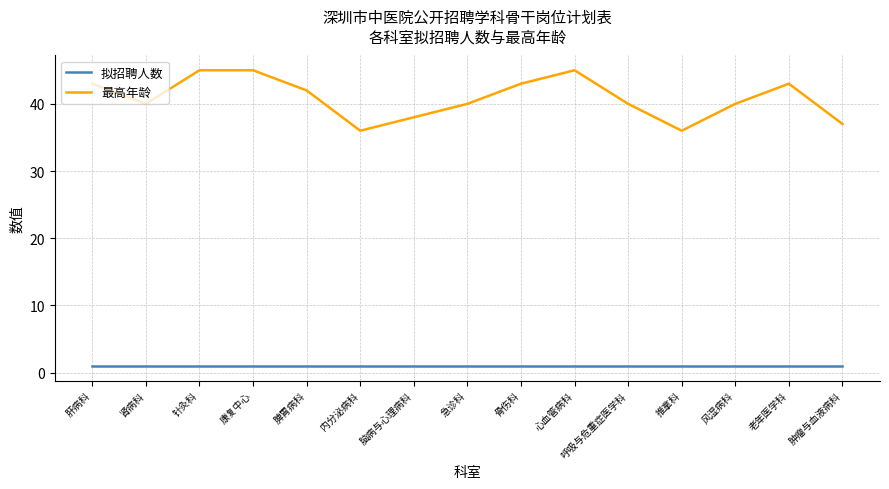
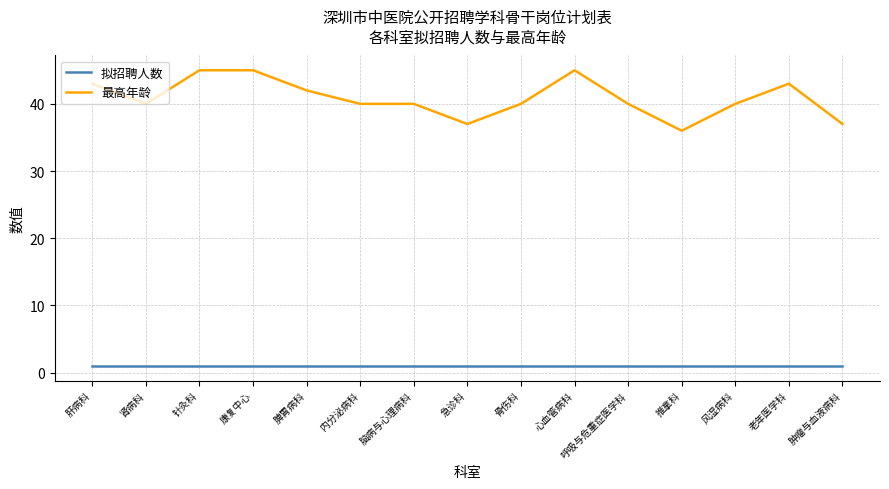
  {
    "拟招聘人数": {
      "肝病科": 1,
      "肾病科": 1,
      "针灸科": 1,
      "康复中心": 1,
      "脾胃病科": 1,
      "内分泌病科": 1,
      "脑病与心理病科": 1,
      "急诊科": 1,
      "骨伤科": 1,
      "心血管病科": 1,
      "呼吸与危重症医学科": 1,
      "推拿科": 1,
      "风湿病科": 1,
      "老年医学科": 1,
      "肿瘤与血液病科": 1
    },
    "最高年龄": {
      "针灸科": 45,
      "康复中心": 45,
      "脾胃病科": 42,
-     "内分泌病科": 36,
-     "脑病与心理病科": 38,
-     "急诊科": 40,
-     "骨伤科": 43,
+     "内分泌病科": 40,
+     "脑病与心理病科": 40,
+     "急诊科": 37,
+     "骨伤科": 40,
      "心血管病科": 45,
      "呼吸与危重症医学科": 40,
      "推拿科": 36,
      "风湿病科": 40,
      "老年医学科": 43,
      "肿瘤与血液病科": 37
    }
  }
